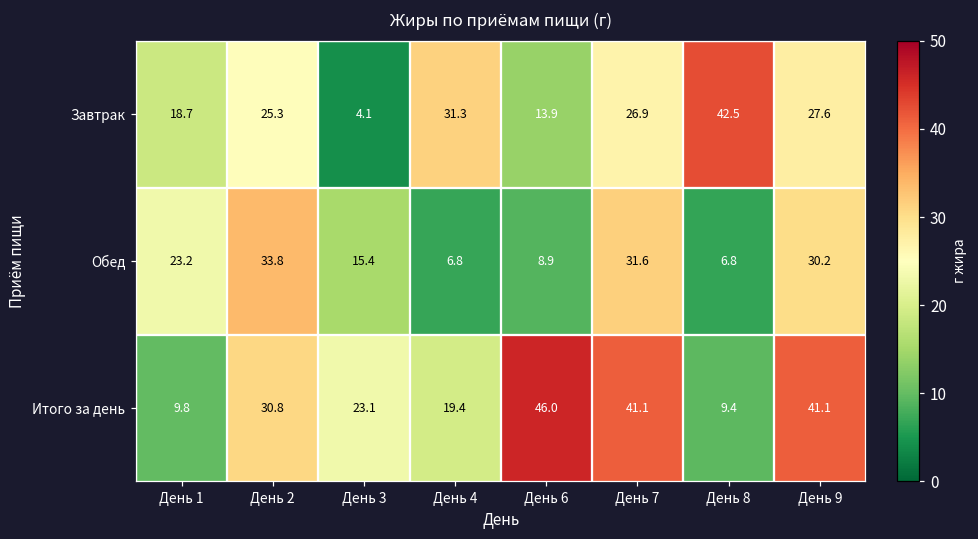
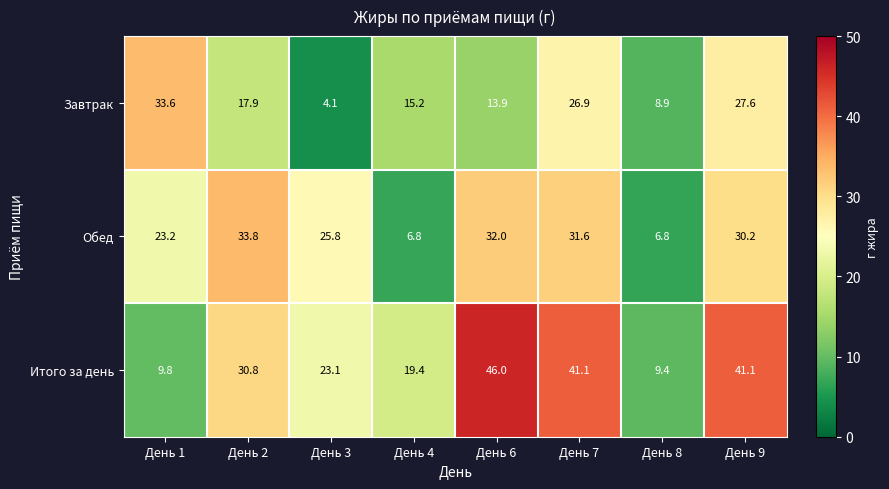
  {
    "Завтрак": {
-     "День 1": 18.7,
-     "День 2": 25.3,
+     "День 1": 33.6,
+     "День 2": 17.9,
      "День 3": 4.1,
-     "День 4": 31.3,
+     "День 4": 15.2,
      "День 6": 13.9,
      "День 7": 26.9,
-     "День 8": 42.5,
+     "День 8": 8.9,
      "День 9": 27.6
    },
    "Обед": {
      "День 1": 23.2,
      "День 2": 33.8,
-     "День 3": 15.4,
+     "День 3": 25.8,
      "День 4": 6.8,
-     "День 6": 8.9,
+     "День 6": 32.0,
      "День 7": 31.6,
      "День 8": 6.8,
      "День 9": 30.2
    },
    "Итого за день": {
      "День 1": 9.8,
      "День 2": 30.8,
      "День 3": 23.1,
      "День 4": 19.4,
      "День 6": 46.0,
      "День 7": 41.1,
      "День 8": 9.4,
      "День 9": 41.1
    }
  }
